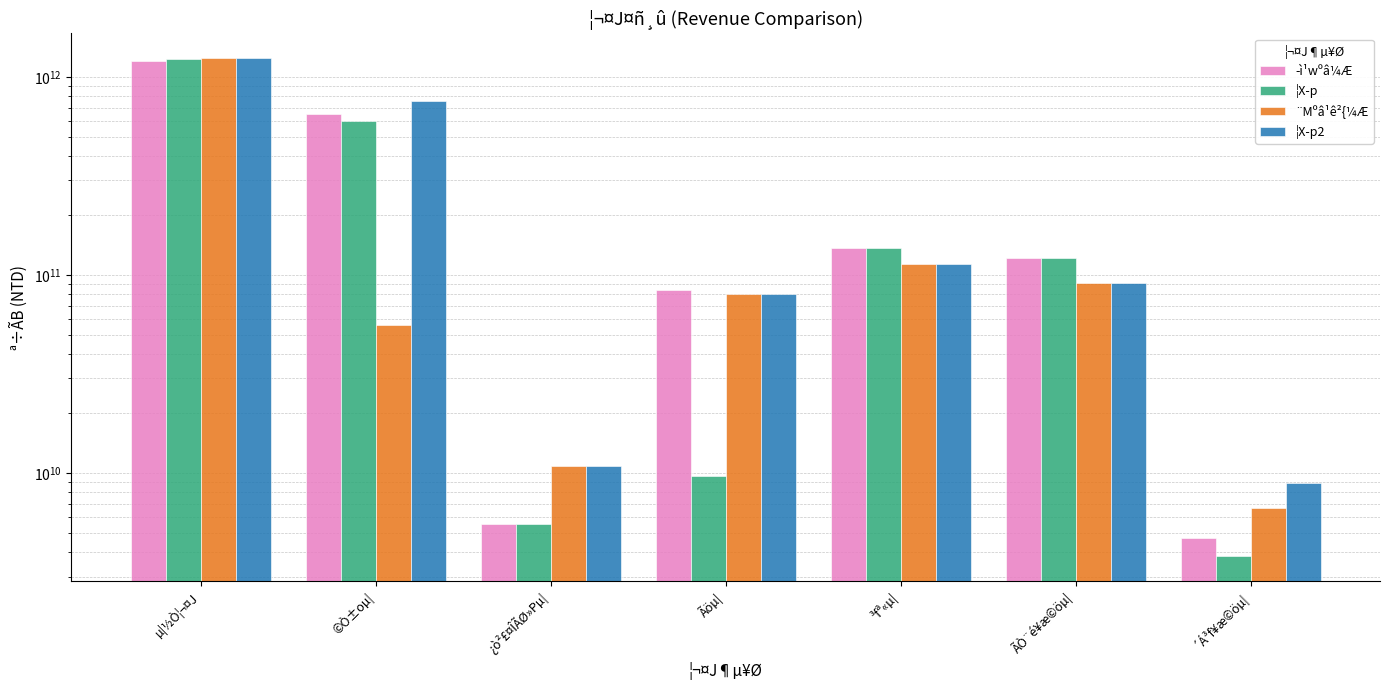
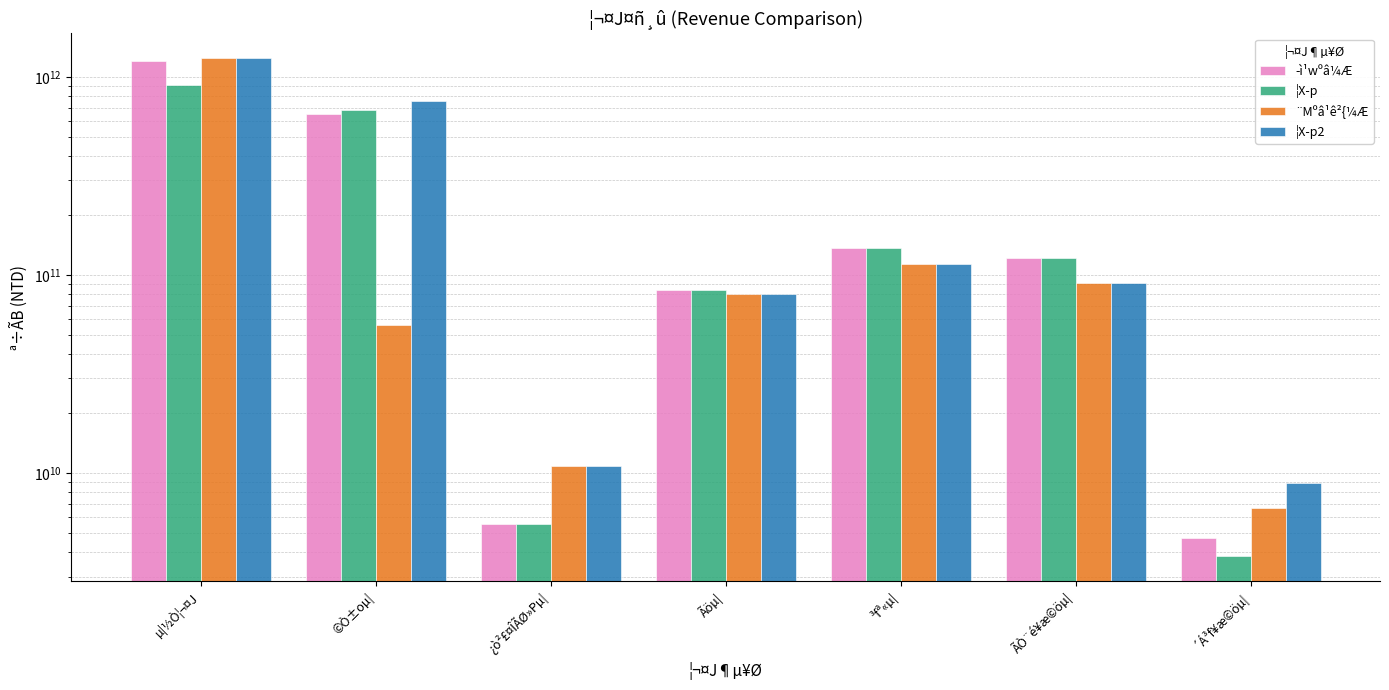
  {
    "­ì¹wºâ¼Æ": {
      "µ|½Ò¦¬¤J": 1200000000000,
      "©Ò±oµ|": 650000000000,
      "¿ò²£¤ÎÃØ»Pµ|": 5500000000,
      "Ãöµ|": 84000000000,
      "³fª«µ|": 140000000000,
      "ÃÒ¨é¥æ©öµ|": 120000000000,
      "´Á³f¥æ©öµ|": 4700000000
    },
    "¦X­p": {
-     "µ|½Ò¦¬¤J": 1200000000000,
-     "©Ò±oµ|": 600000000000,
+     "µ|½Ò¦¬¤J": 900000000000,
+     "©Ò±oµ|": 680000000000,
      "¿ò²£¤ÎÃØ»Pµ|": 5500000000,
-     "Ãöµ|": 10000000000,
+     "Ãöµ|": 84000000000,
      "³fª«µ|": 140000000000,
      "ÃÒ¨é¥æ©öµ|": 120000000000,
      "´Á³f¥æ©öµ|": 3800000000
    },
    "¨Mºâ¹ê²{¼Æ": {
      "µ|½Ò¦¬¤J": 1200000000000,
      "©Ò±oµ|": 56000000000,
      "¿ò²£¤ÎÃØ»Pµ|": 11000000000,
      "Ãöµ|": 80000000000,
      "³fª«µ|": 110000000000,
      "ÃÒ¨é¥æ©öµ|": 90000000000,
      "´Á³f¥æ©öµ|": 6700000000
    },
    "¦X­p2": {
      "µ|½Ò¦¬¤J": 1200000000000,
      "©Ò±oµ|": 750000000000,
      "¿ò²£¤ÎÃØ»Pµ|": 11000000000,
      "Ãöµ|": 80000000000,
      "³fª«µ|": 110000000000,
      "ÃÒ¨é¥æ©öµ|": 90000000000,
      "´Á³f¥æ©öµ|": 9000000000
    }
  }
